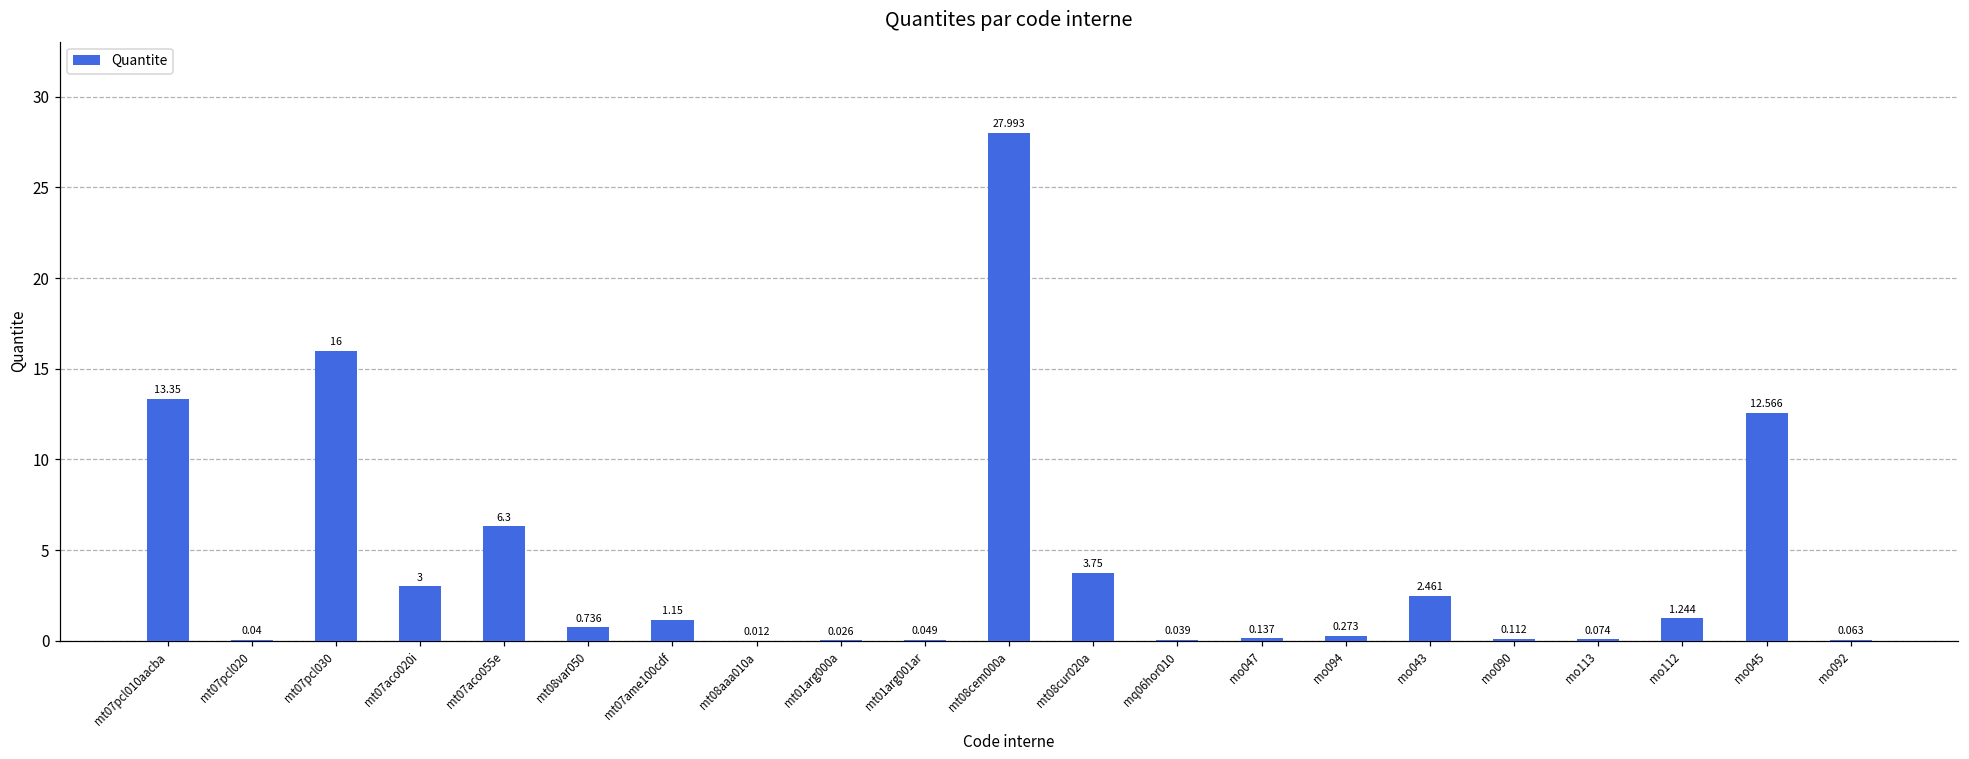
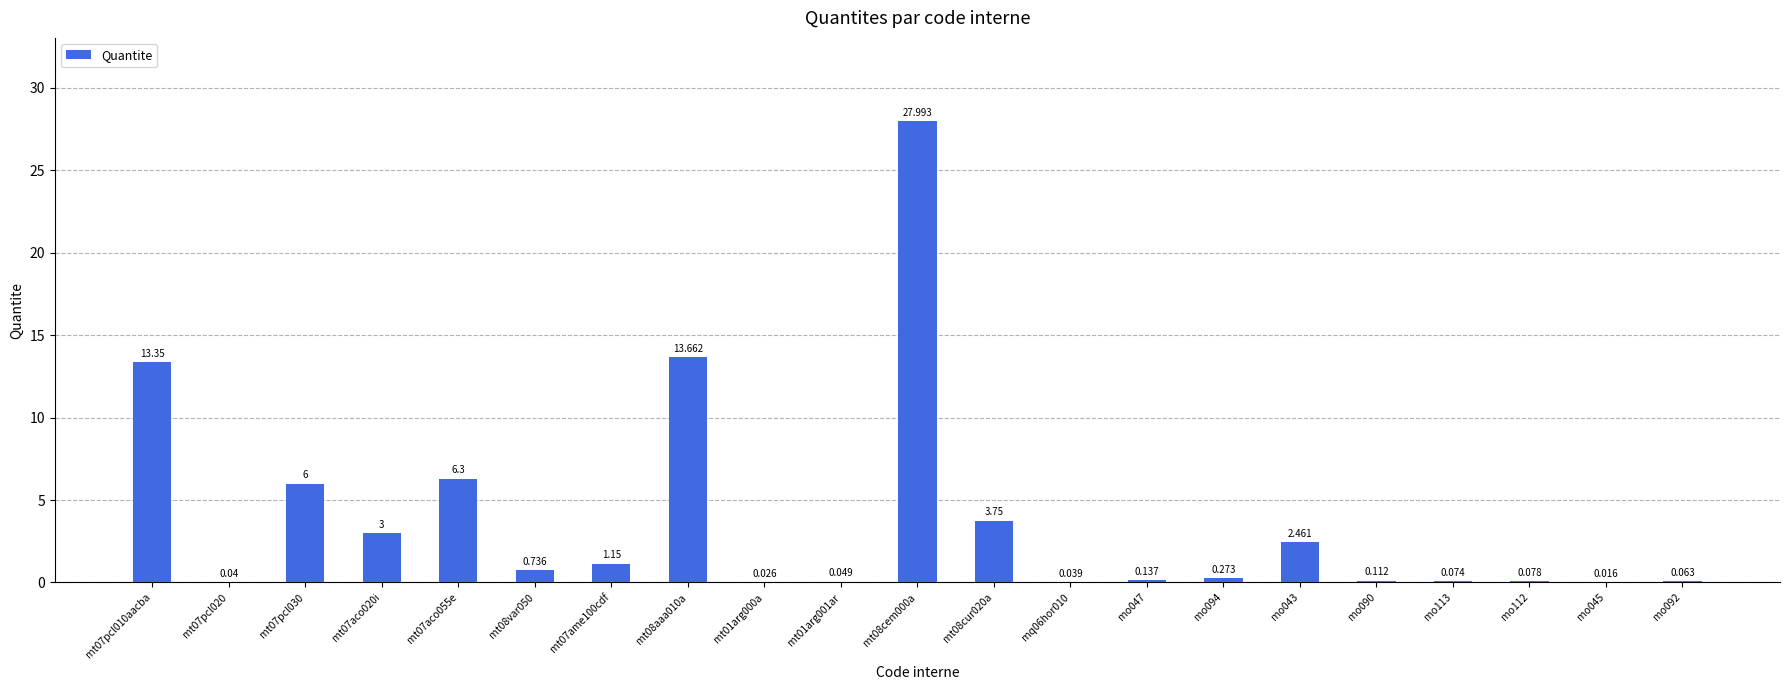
  {
    "mt07pcl010aacba": 13.35,
    "mt07pcl020": 0.04,
-   "mt07pcl030": 16,
+   "mt07pcl030": 6,
    "mt07aco020i": 3,
    "mt07aco055e": 6.3,
    "mt08var050": 0.736,
    "mt07ame100cdf": 1.15,
-   "mt08aaa010a": 0.012,
+   "mt08aaa010a": 13.662,
    "mt01arg000a": 0.026,
    "mt01arg001ar": 0.049,
    "mt08cem000a": 27.993,
    "mt08cur020a": 3.75,
    "mq06hor010": 0.039,
    "mo047": 0.137,
    "mo094": 0.273,
    "mo043": 2.461,
    "mo090": 0.112,
    "mo113": 0.074,
-   "mo112": 1.244,
-   "mo045": 12.566,
+   "mo112": 0.078,
+   "mo045": 0.016,
    "mo092": 0.063
  }
